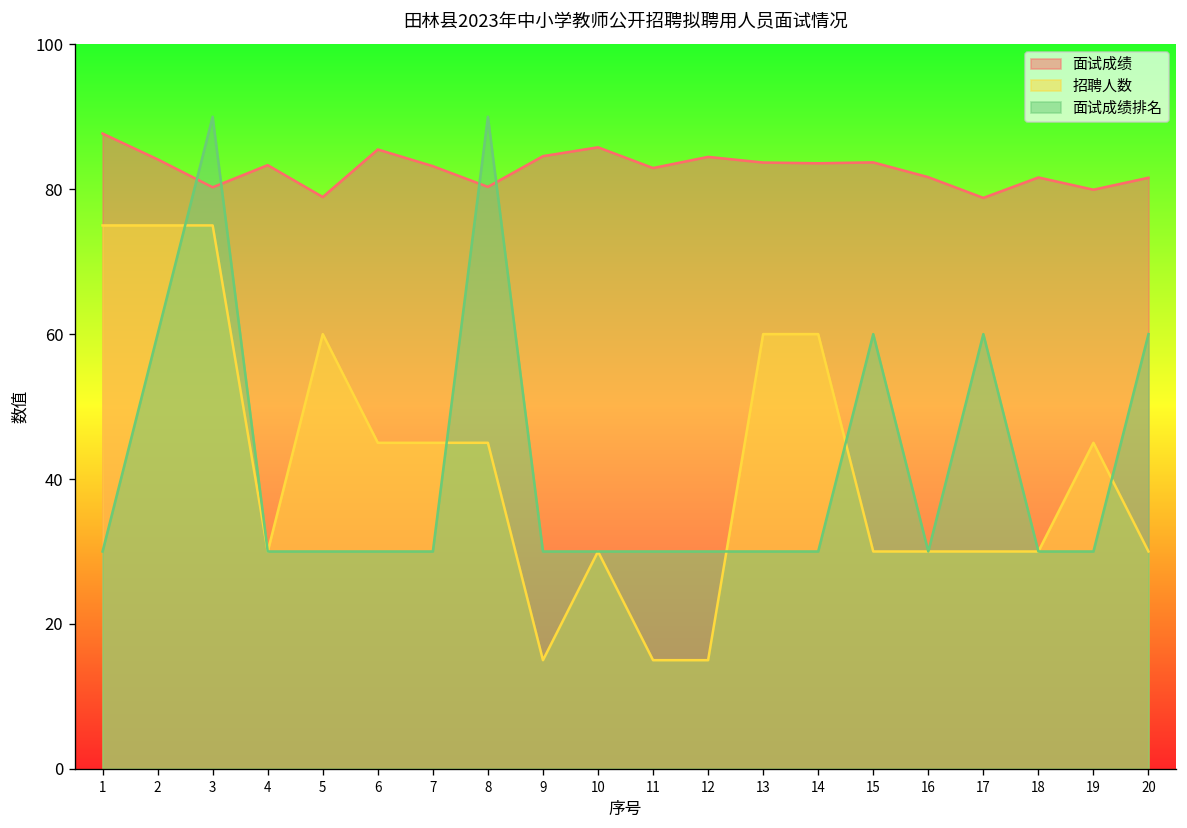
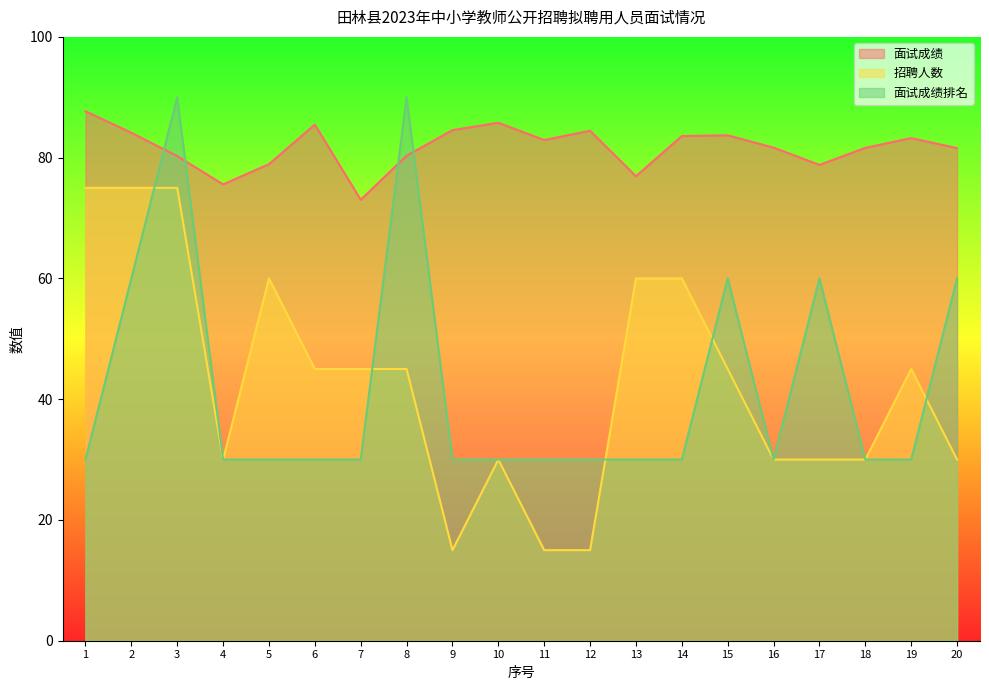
  {
    "面试成绩": {
      "1": 88,
      "2": 84,
      "3": 80,
-     "4": 83,
+     "4": 76,
      "5": 79,
      "6": 85,
-     "7": 83,
+     "7": 73,
      "8": 80,
      "9": 85,
      "10": 86,
      "11": 83,
      "12": 84,
-     "13": 84,
+     "13": 77,
      "14": 84,
      "15": 84,
      "16": 82,
      "17": 79,
      "18": 82,
-     "19": 80,
+     "19": 83,
      "20": 82
    },
    "招聘人数": {
      "1": 75,
      "2": 75,
      "3": 75,
      "5": 60,
      "6": 45,
      "7": 45,
      "8": 45,
      "9": 15,
      "11": 15,
      "12": 15,
      "13": 60,
      "14": 60,
-     "15": 30,
+     "15": 45,
      "17": 30,
      "19": 45,
      "20": 30
    },
    "面试成绩排名": {
      "1": 30,
      "2": 60,
      "3": 90,
      "5": 30,
      "6": 30,
      "7": 30,
      "8": 90,
      "9": 30,
      "11": 30,
      "12": 30,
      "13": 30,
      "14": 30,
      "15": 60,
      "17": 60,
      "19": 30,
      "20": 60
    }
  }
